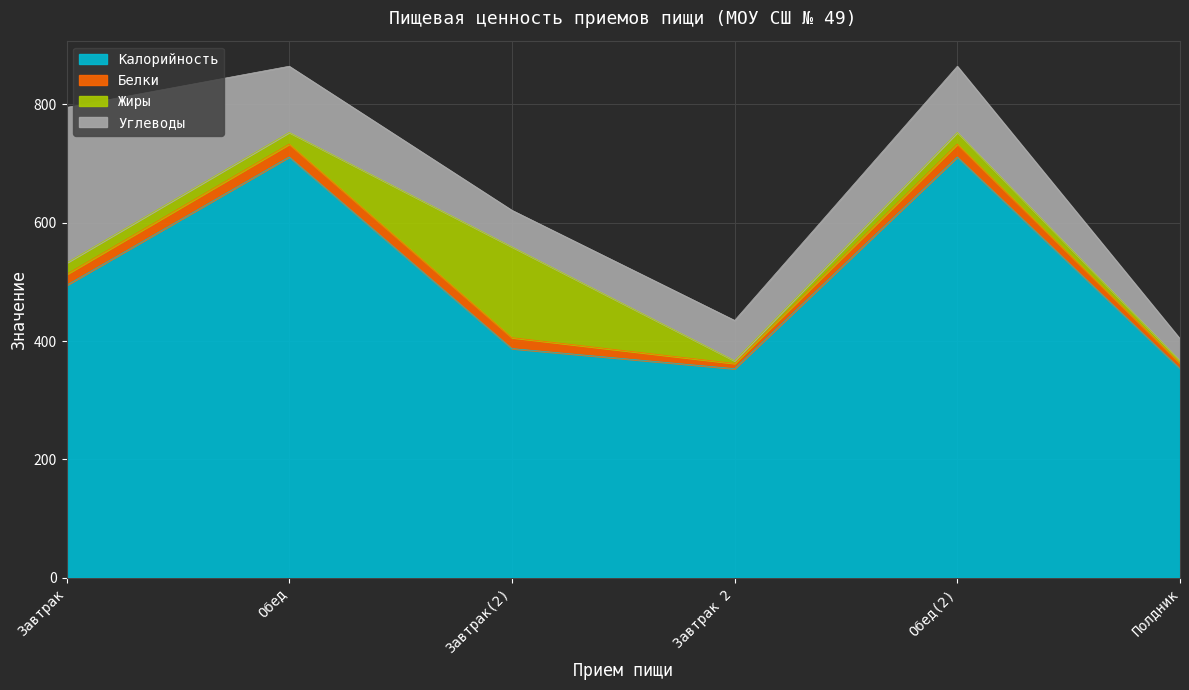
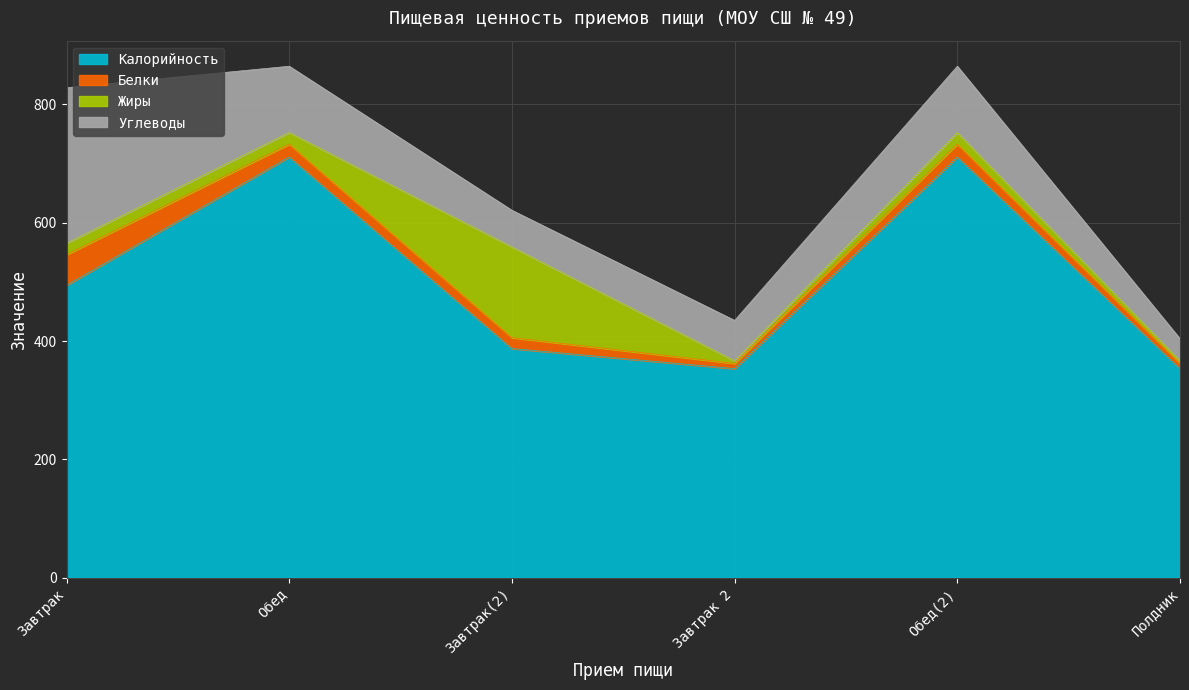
  {
    "Калорийность": {
      "Завтрак": 490,
      "Обед": 710,
      "Завтрак(2)": 390,
      "Завтрак 2": 350,
      "Обед(2)": 710,
      "Полдник": 350
    },
    "Белки": {
-     "Завтрак": 20,
+     "Завтрак": 50,
      "Обед": 20,
      "Завтрак(2)": 20,
      "Завтрак 2": 10,
      "Обед(2)": 20,
      "Полдник": 10
    },
    "Жиры": {
      "Завтрак": 20,
      "Обед": 20,
      "Завтрак(2)": 150,
      "Завтрак 2": 0,
      "Обед(2)": 20,
      "Полдник": 0
    },
    "Углеводы": {
      "Завтрак": 260,
      "Обед": 110,
      "Завтрак(2)": 60,
      "Завтрак 2": 70,
      "Обед(2)": 110,
      "Полдник": 40
    }
  }
